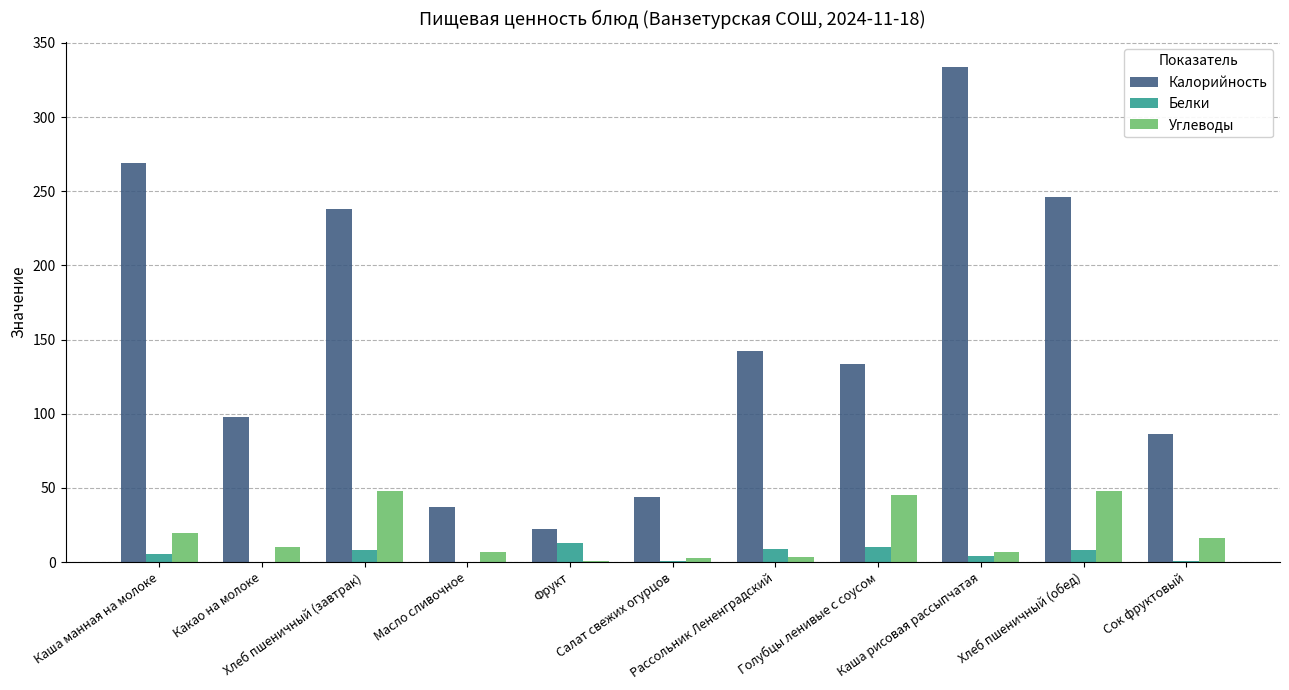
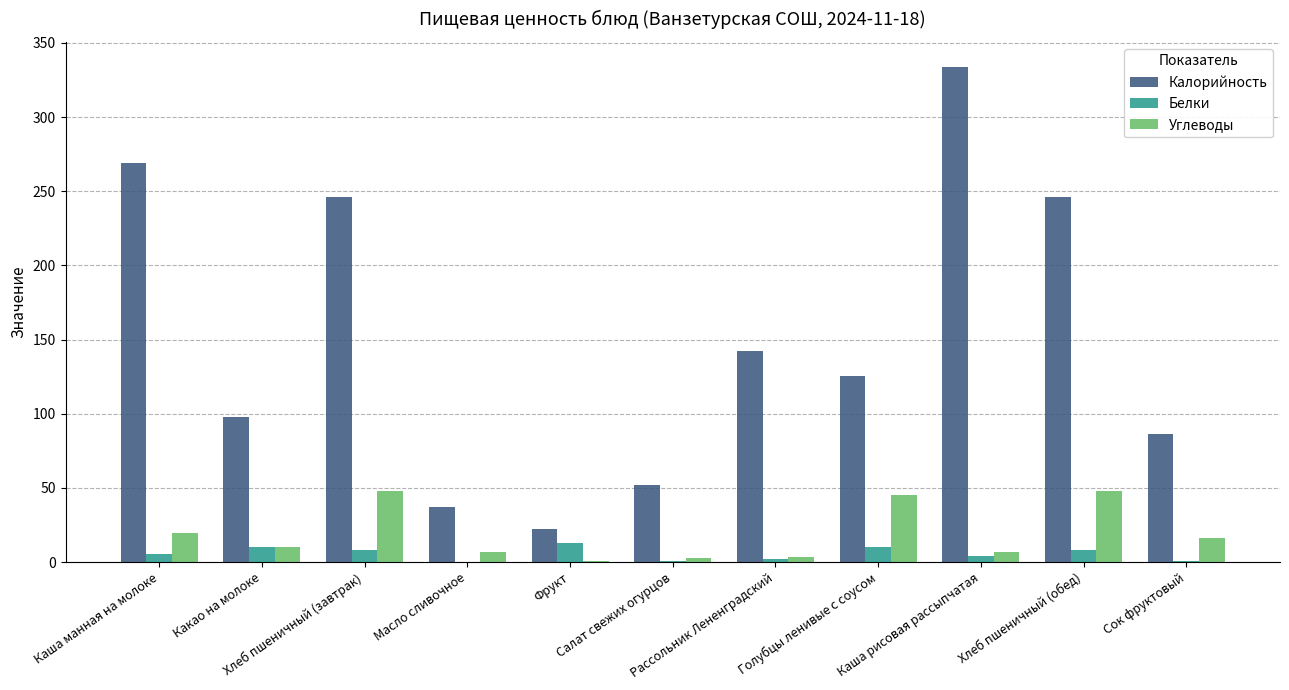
  {
    "Калорийность": {
      "Каша манная на молоке": 269,
      "Какао на молоке": 98,
-     "Хлеб пшеничный (завтрак)": 238,
+     "Хлеб пшеничный (завтрак)": 246,
      "Масло сливочное": 37,
      "Фрукт": 22,
-     "Салат свежих огурцов": 44,
+     "Салат свежих огурцов": 52,
      "Рассольник Лененградский": 142,
-     "Голубцы ленивые с соусом": 134,
+     "Голубцы ленивые с соусом": 125,
      "Каша рисовая рассыпчатая": 334,
      "Хлеб пшеничный (обед)": 246,
      "Сок фруктовый": 86
    },
    "Белки": {
      "Каша манная на молоке": 6,
-     "Какао на молоке": 0,
+     "Какао на молоке": 10,
      "Хлеб пшеничный (завтрак)": 8,
      "Масло сливочное": 0,
      "Фрукт": 13,
-     "Рассольник Лененградский": 9,
+     "Рассольник Лененградский": 2,
      "Голубцы ленивые с соусом": 10,
      "Каша рисовая рассыпчатая": 4,
      "Хлеб пшеничный (обед)": 8
    },
    "Углеводы": {
      "Каша манная на молоке": 20,
      "Какао на молоке": 10,
      "Хлеб пшеничный (завтрак)": 48,
      "Масло сливочное": 7,
      "Салат свежих огурцов": 2,
      "Рассольник Лененградский": 3,
      "Голубцы ленивые с соусом": 45,
      "Каша рисовая рассыпчатая": 7,
      "Хлеб пшеничный (обед)": 48,
      "Сок фруктовый": 16
    }
  }
